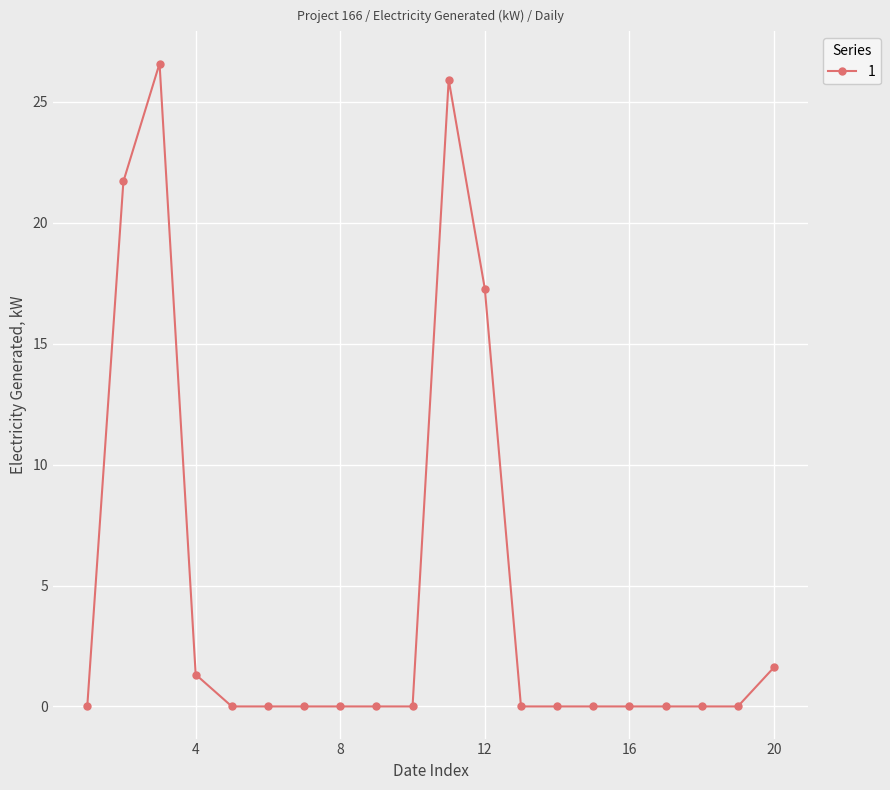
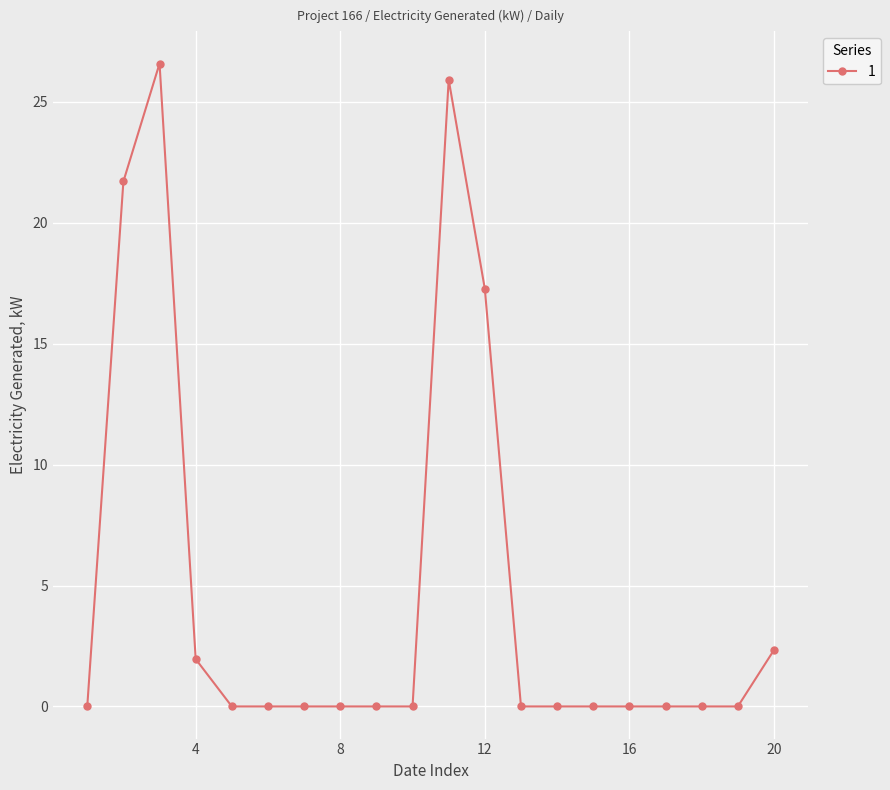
  {
-   "4": 1.3,
+   "4": 2.0,
    "8": 0.0,
    "12": 17.3,
    "16": 0.0,
-   "20": 1.6
+   "20": 2.3
  }
